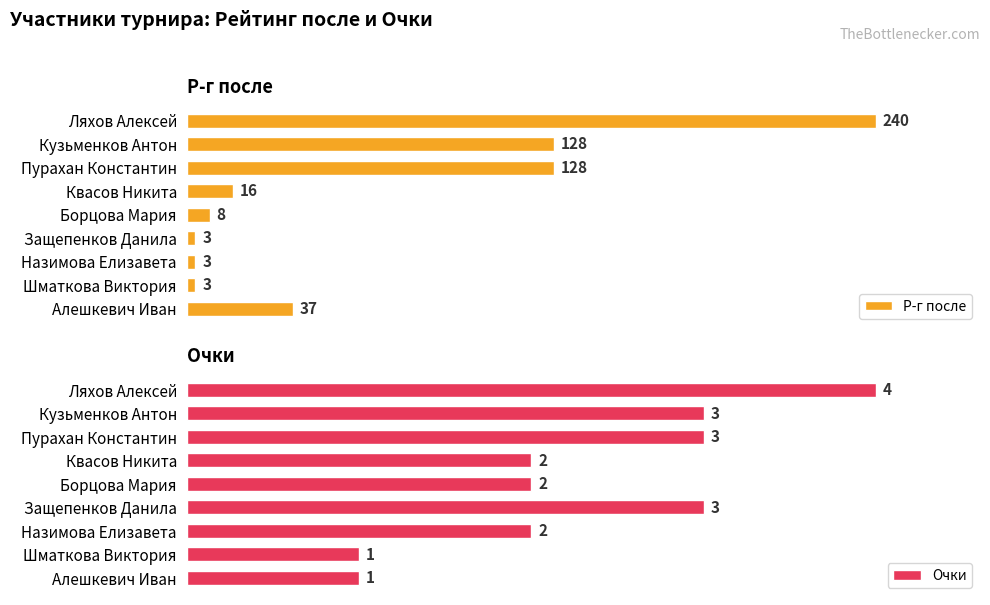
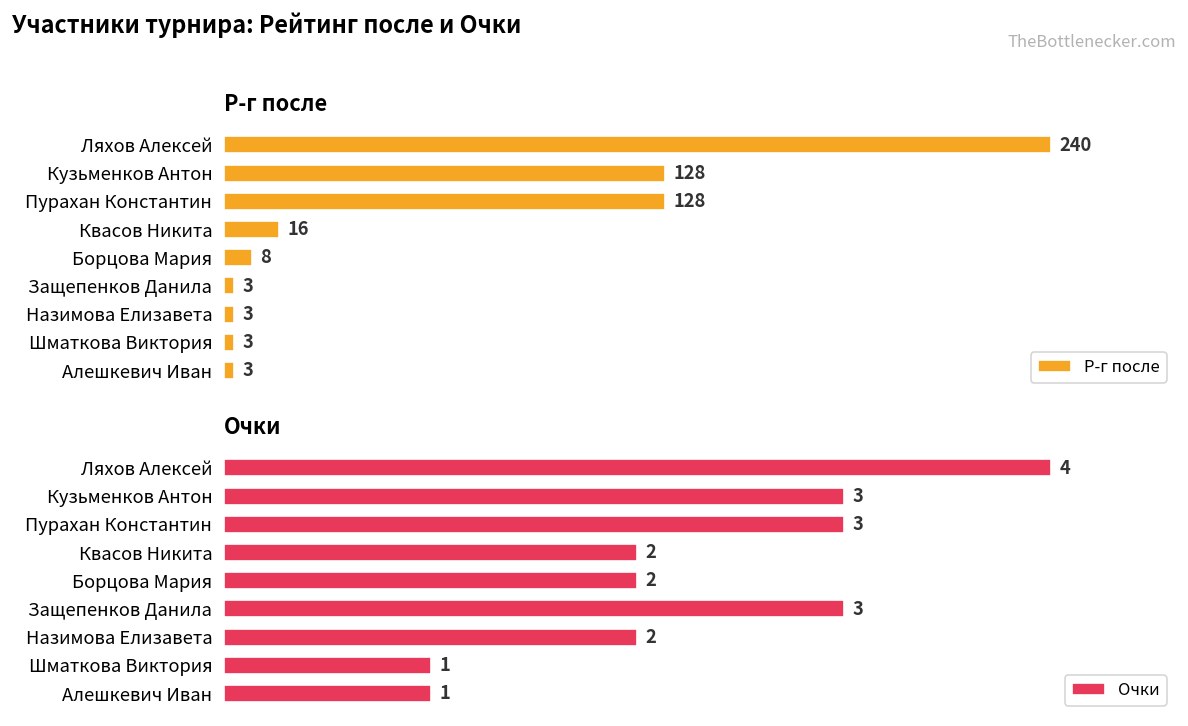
  {
    "Р-г после": {
      "Ляхов Алексей": 240,
      "Кузьменков Антон": 128,
      "Пурахан Константин": 128,
      "Квасов Никита": 16,
      "Борцова Мария": 8,
      "Защепенков Данила": 3,
      "Назимова Елизавета": 3,
      "Шматкова Виктория": 3,
-     "Алешкевич Иван": 37
+     "Алешкевич Иван": 3
    },
    "Очки": {
      "Ляхов Алексей": 4,
      "Кузьменков Антон": 3,
      "Пурахан Константин": 3,
      "Квасов Никита": 2,
      "Борцова Мария": 2,
      "Защепенков Данила": 3,
      "Назимова Елизавета": 2,
      "Шматкова Виктория": 1,
      "Алешкевич Иван": 1
    }
  }
